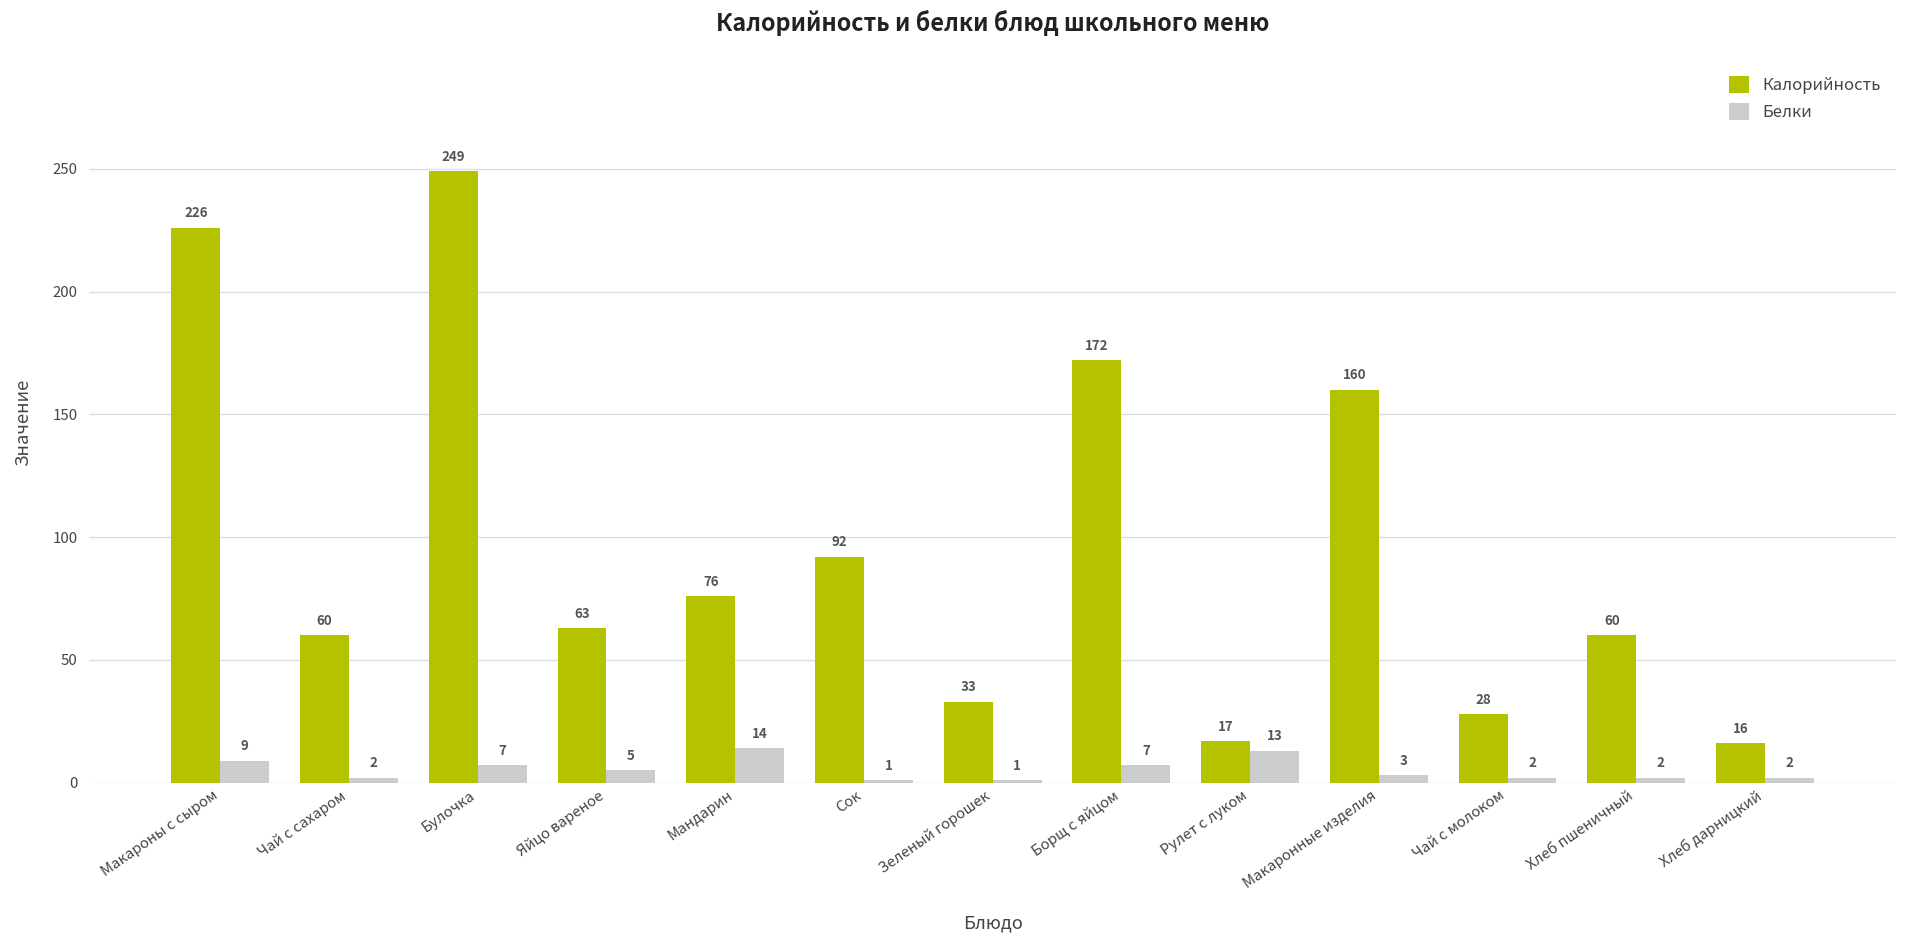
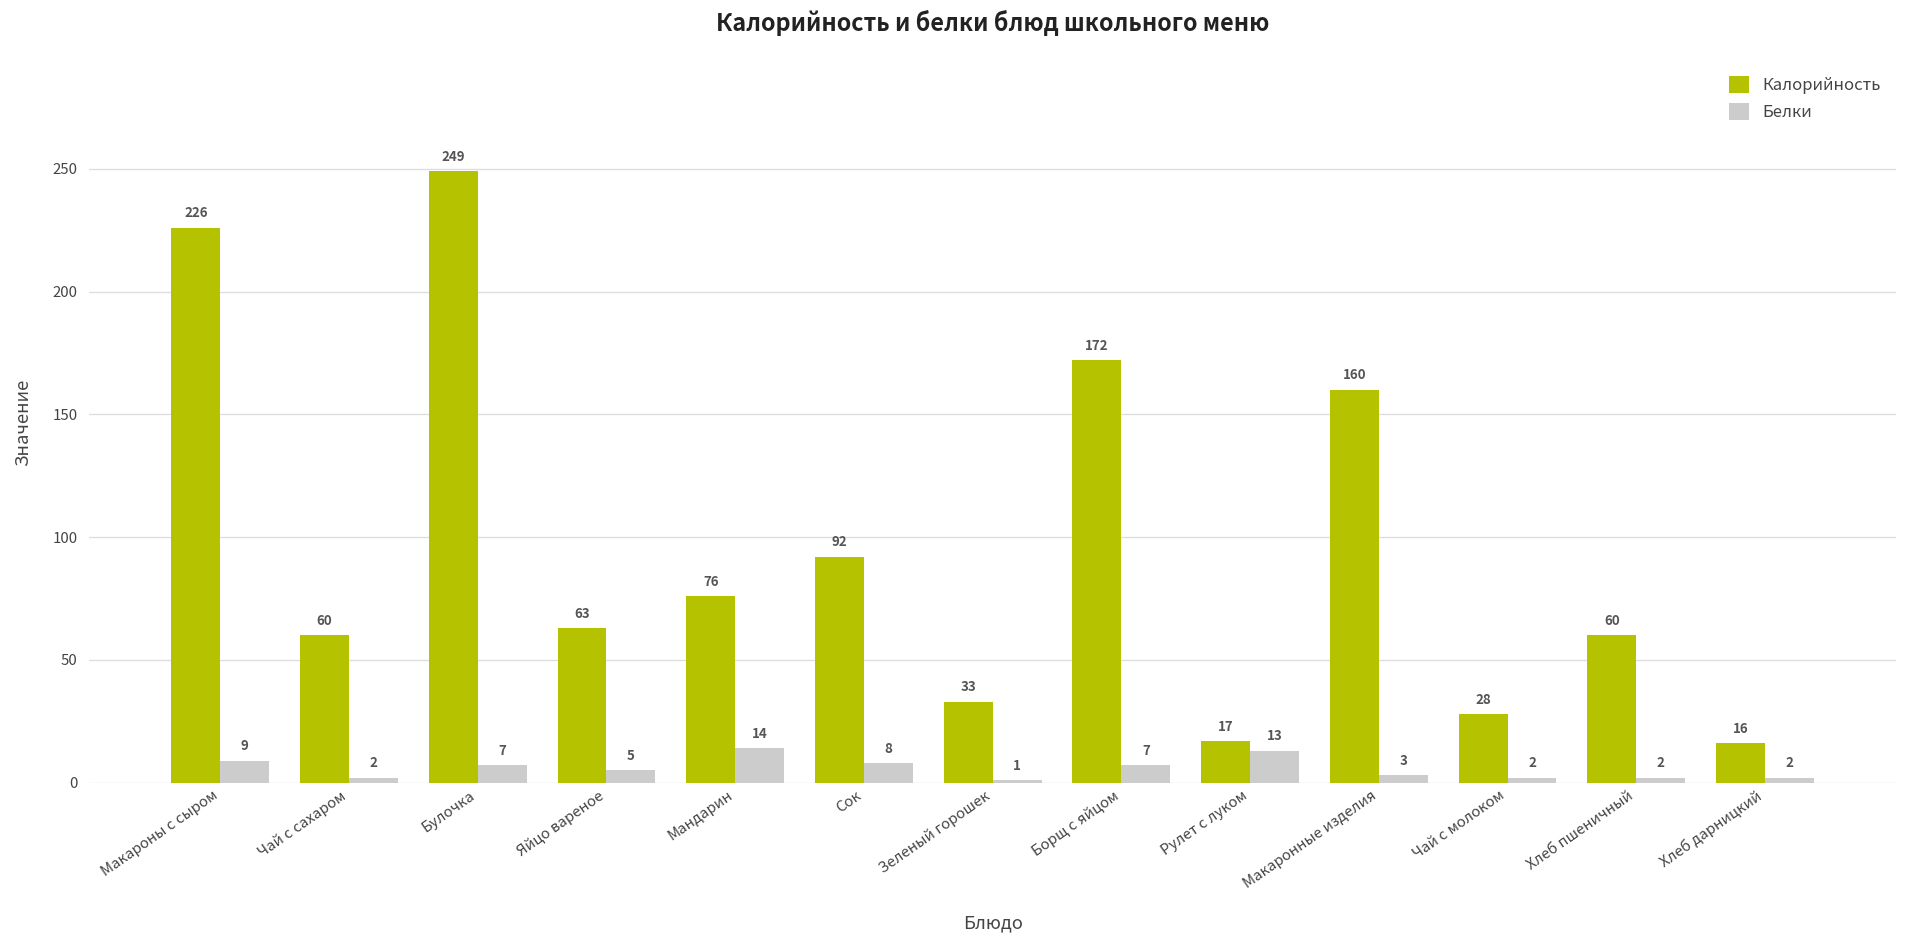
  {
    "Калорийность": {
      "Макароны с сыром": 226,
      "Чай с сахаром": 60,
      "Булочка": 249,
      "Яйцо вареное": 63,
      "Мандарин": 76,
      "Сок": 92,
      "Зеленый горошек": 33,
      "Борщ с яйцом": 172,
      "Рулет с луком": 17,
      "Макаронные изделия": 160,
      "Чай с молоком": 28,
      "Хлеб пшеничный": 60,
      "Хлеб дарницкий": 16
    },
    "Белки": {
      "Макароны с сыром": 9,
      "Чай с сахаром": 2,
      "Булочка": 7,
      "Яйцо вареное": 5,
      "Мандарин": 14,
-     "Сок": 1,
+     "Сок": 8,
      "Зеленый горошек": 1,
      "Борщ с яйцом": 7,
      "Рулет с луком": 13,
      "Макаронные изделия": 3,
      "Чай с молоком": 2,
      "Хлеб пшеничный": 2,
      "Хлеб дарницкий": 2
    }
  }
